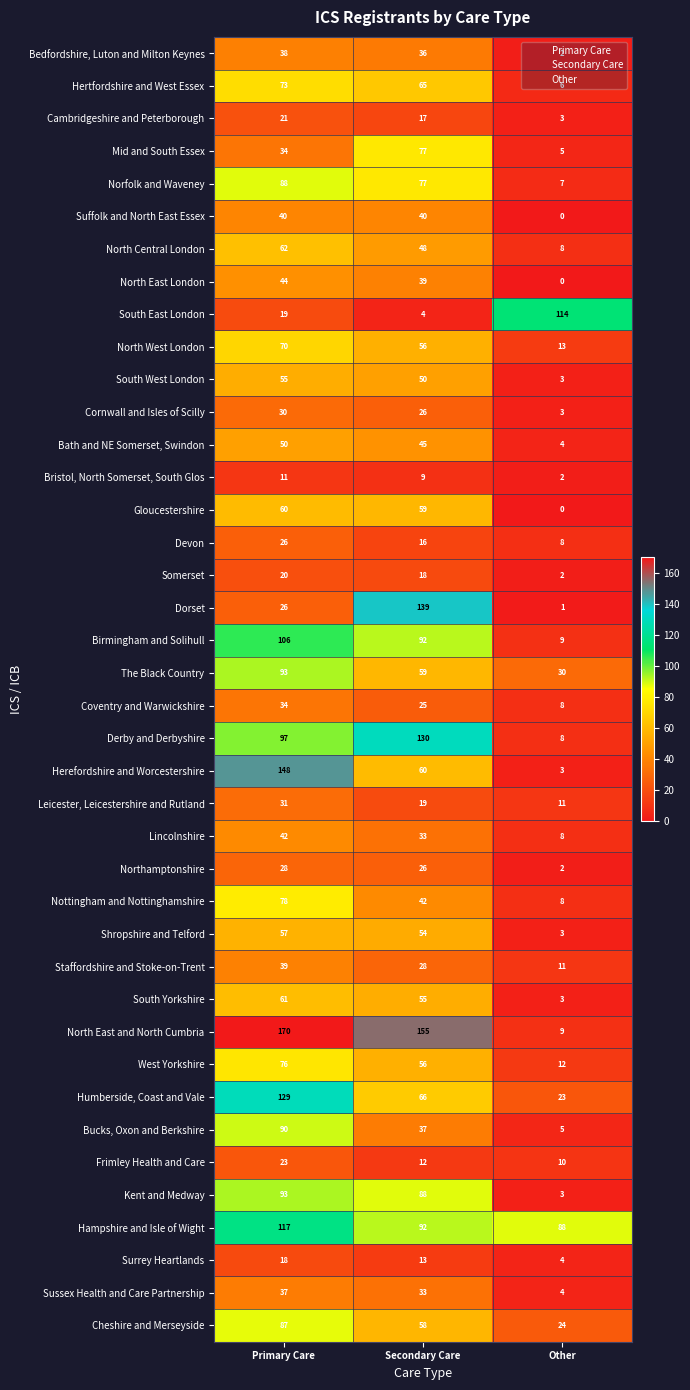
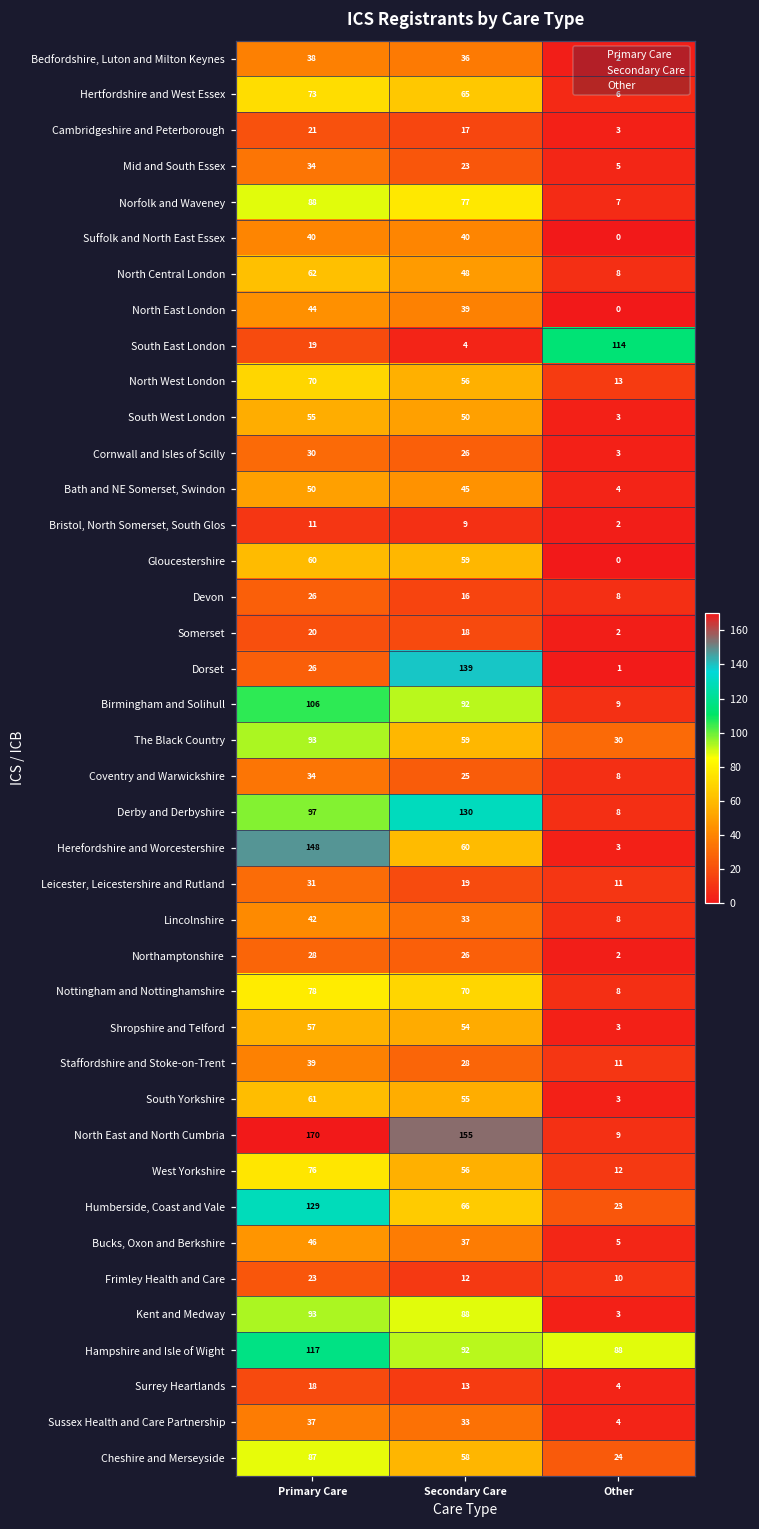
  {
    "Bedfordshire, Luton and Milton Keynes": {
      "Primary Care": 38,
      "Secondary Care": 36
    },
    "Hertfordshire and West Essex": {
      "Primary Care": 73,
      "Secondary Care": 65
    },
    "Cambridgeshire and Peterborough": {
      "Primary Care": 21,
      "Secondary Care": 17,
      "Other": 3
    },
    "Mid and South Essex": {
      "Primary Care": 34,
-     "Secondary Care": 77,
+     "Secondary Care": 23,
      "Other": 5
    },
    "Norfolk and Waveney": {
      "Primary Care": 88,
      "Secondary Care": 77,
      "Other": 7
    },
    "Suffolk and North East Essex": {
      "Primary Care": 40,
      "Secondary Care": 40,
      "Other": 0
    },
    "North Central London": {
      "Primary Care": 62,
      "Secondary Care": 48,
      "Other": 8
    },
    "North East London": {
      "Primary Care": 44,
      "Secondary Care": 39,
      "Other": 0
    },
    "South East London": {
      "Primary Care": 19,
      "Secondary Care": 4,
      "Other": 114
    },
    "North West London": {
      "Primary Care": 70,
      "Secondary Care": 56,
      "Other": 13
    },
    "South West London": {
      "Primary Care": 55,
      "Secondary Care": 50,
      "Other": 3
    },
    "Cornwall and Isles of Scilly": {
      "Primary Care": 30,
      "Secondary Care": 26,
      "Other": 3
    },
    "Bath and NE Somerset, Swindon": {
      "Primary Care": 50,
      "Secondary Care": 45,
      "Other": 4
    },
    "Bristol, North Somerset, South Glos": {
      "Primary Care": 11,
      "Secondary Care": 9,
      "Other": 2
    },
    "Gloucestershire": {
      "Primary Care": 60,
      "Secondary Care": 59,
      "Other": 0
    },
    "Devon": {
      "Primary Care": 26,
      "Secondary Care": 16,
      "Other": 8
    },
    "Somerset": {
      "Primary Care": 20,
      "Secondary Care": 18,
      "Other": 2
    },
    "Dorset": {
      "Primary Care": 26,
      "Secondary Care": 139,
      "Other": 1
    },
    "Birmingham and Solihull": {
      "Primary Care": 106,
      "Secondary Care": 92,
      "Other": 9
    },
    "The Black Country": {
      "Primary Care": 93,
      "Secondary Care": 59,
      "Other": 30
    },
    "Coventry and Warwickshire": {
      "Primary Care": 34,
      "Secondary Care": 25,
      "Other": 8
    },
    "Derby and Derbyshire": {
      "Primary Care": 97,
      "Secondary Care": 130,
      "Other": 8
    },
    "Herefordshire and Worcestershire": {
      "Primary Care": 148,
      "Secondary Care": 60,
      "Other": 3
    },
    "Leicester, Leicestershire and Rutland": {
      "Primary Care": 31,
      "Secondary Care": 19,
      "Other": 11
    },
    "Lincolnshire": {
      "Primary Care": 42,
      "Secondary Care": 33,
      "Other": 8
    },
    "Northamptonshire": {
      "Primary Care": 28,
      "Secondary Care": 26,
      "Other": 2
    },
    "Nottingham and Nottinghamshire": {
      "Primary Care": 78,
-     "Secondary Care": 42,
+     "Secondary Care": 70,
      "Other": 8
    },
    "Shropshire and Telford": {
      "Primary Care": 57,
      "Secondary Care": 54,
      "Other": 3
    },
    "Staffordshire and Stoke-on-Trent": {
      "Primary Care": 39,
      "Secondary Care": 28,
      "Other": 11
    },
    "South Yorkshire": {
      "Primary Care": 61,
      "Secondary Care": 55,
      "Other": 3
    },
    "North East and North Cumbria": {
      "Primary Care": 170,
      "Secondary Care": 155,
      "Other": 9
    },
    "West Yorkshire": {
      "Primary Care": 76,
      "Secondary Care": 56,
      "Other": 12
    },
    "Humberside, Coast and Vale": {
      "Primary Care": 129,
      "Secondary Care": 66,
      "Other": 23
    },
    "Bucks, Oxon and Berkshire": {
-     "Primary Care": 90,
+     "Primary Care": 46,
      "Secondary Care": 37,
      "Other": 5
    },
    "Frimley Health and Care": {
      "Primary Care": 23,
      "Secondary Care": 12,
      "Other": 10
    },
    "Kent and Medway": {
      "Primary Care": 93,
      "Secondary Care": 88,
      "Other": 3
    },
    "Hampshire and Isle of Wight": {
      "Primary Care": 117,
      "Secondary Care": 92,
      "Other": 88
    },
    "Surrey Heartlands": {
      "Primary Care": 18,
      "Secondary Care": 13,
      "Other": 4
    },
    "Sussex Health and Care Partnership": {
      "Primary Care": 37,
      "Secondary Care": 33,
      "Other": 4
    },
    "Cheshire and Merseyside": {
      "Primary Care": 87,
      "Secondary Care": 58,
      "Other": 24
    }
  }
